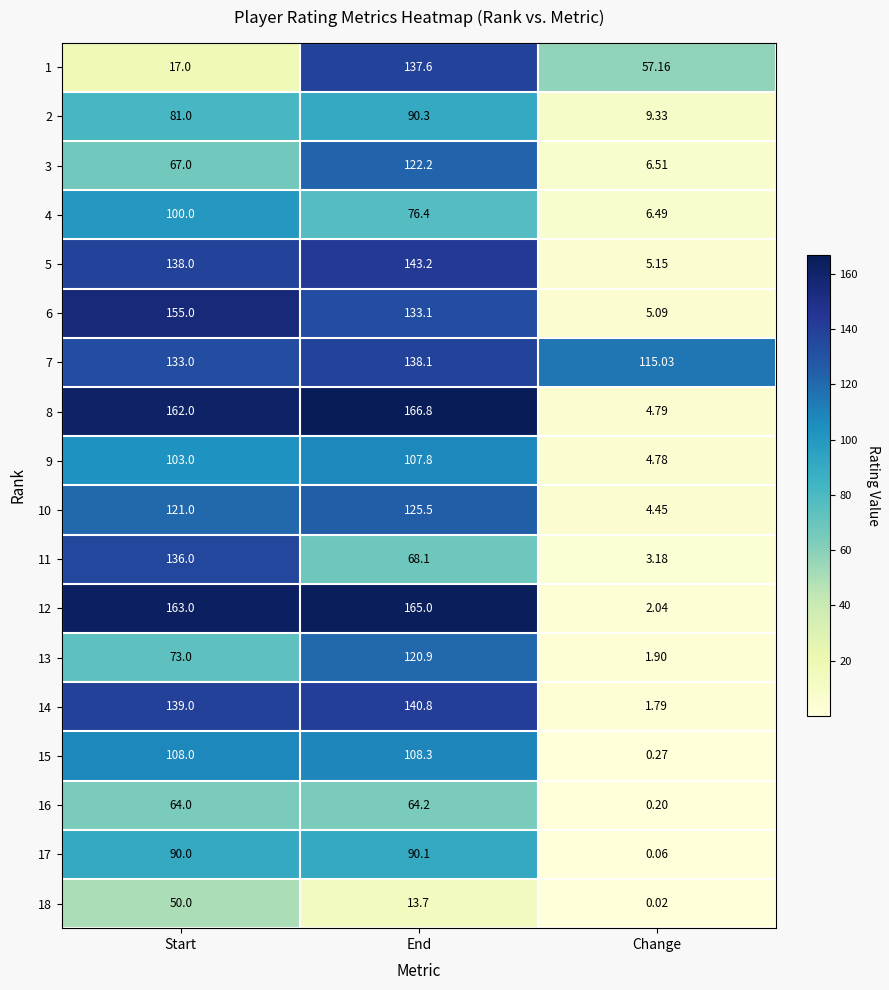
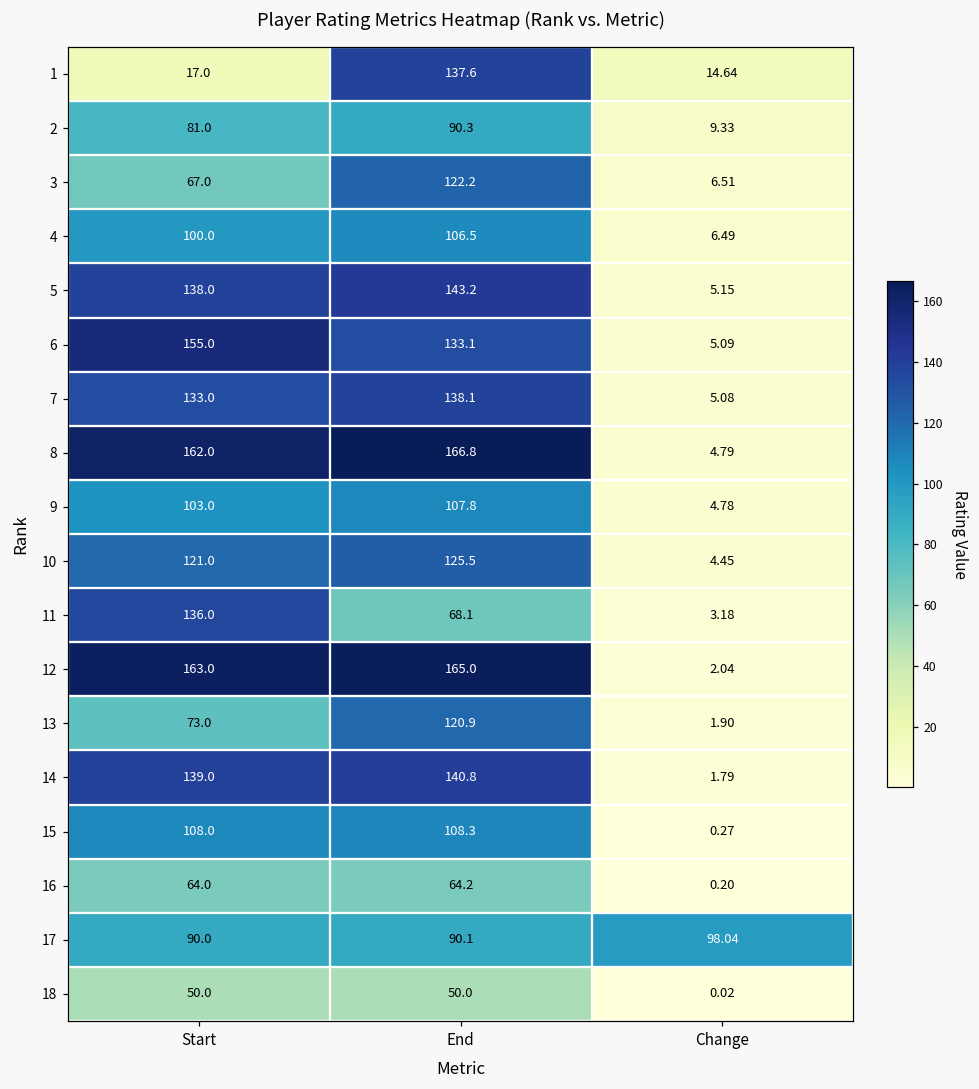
  {
    "1": {
      "Start": 17.0,
      "End": 137.6,
-     "Change": 57.16
+     "Change": 14.64
    },
    "2": {
      "Start": 81.0,
      "End": 90.3,
      "Change": 9.33
    },
    "3": {
      "Start": 67.0,
      "End": 122.2,
      "Change": 6.51
    },
    "4": {
      "Start": 100.0,
-     "End": 76.4,
+     "End": 106.5,
      "Change": 6.49
    },
    "5": {
      "Start": 138.0,
      "End": 143.2,
      "Change": 5.15
    },
    "6": {
      "Start": 155.0,
      "End": 133.1,
      "Change": 5.09
    },
    "7": {
      "Start": 133.0,
      "End": 138.1,
-     "Change": 115.03
+     "Change": 5.08
    },
    "8": {
      "Start": 162.0,
      "End": 166.8,
      "Change": 4.79
    },
    "9": {
      "Start": 103.0,
      "End": 107.8,
      "Change": 4.78
    },
    "10": {
      "Start": 121.0,
      "End": 125.5,
      "Change": 4.45
    },
    "11": {
      "Start": 136.0,
      "End": 68.1,
      "Change": 3.18
    },
    "12": {
      "Start": 163.0,
      "End": 165.0,
      "Change": 2.04
    },
    "13": {
      "Start": 73.0,
      "End": 120.9,
      "Change": 1.90
    },
    "14": {
      "Start": 139.0,
      "End": 140.8,
      "Change": 1.79
    },
    "15": {
      "Start": 108.0,
      "End": 108.3,
      "Change": 0.27
    },
    "16": {
      "Start": 64.0,
      "End": 64.2,
      "Change": 0.20
    },
    "17": {
      "Start": 90.0,
      "End": 90.1,
-     "Change": 0.06
+     "Change": 98.04
    },
    "18": {
      "Start": 50.0,
-     "End": 13.7,
+     "End": 50.0,
      "Change": 0.02
    }
  }
